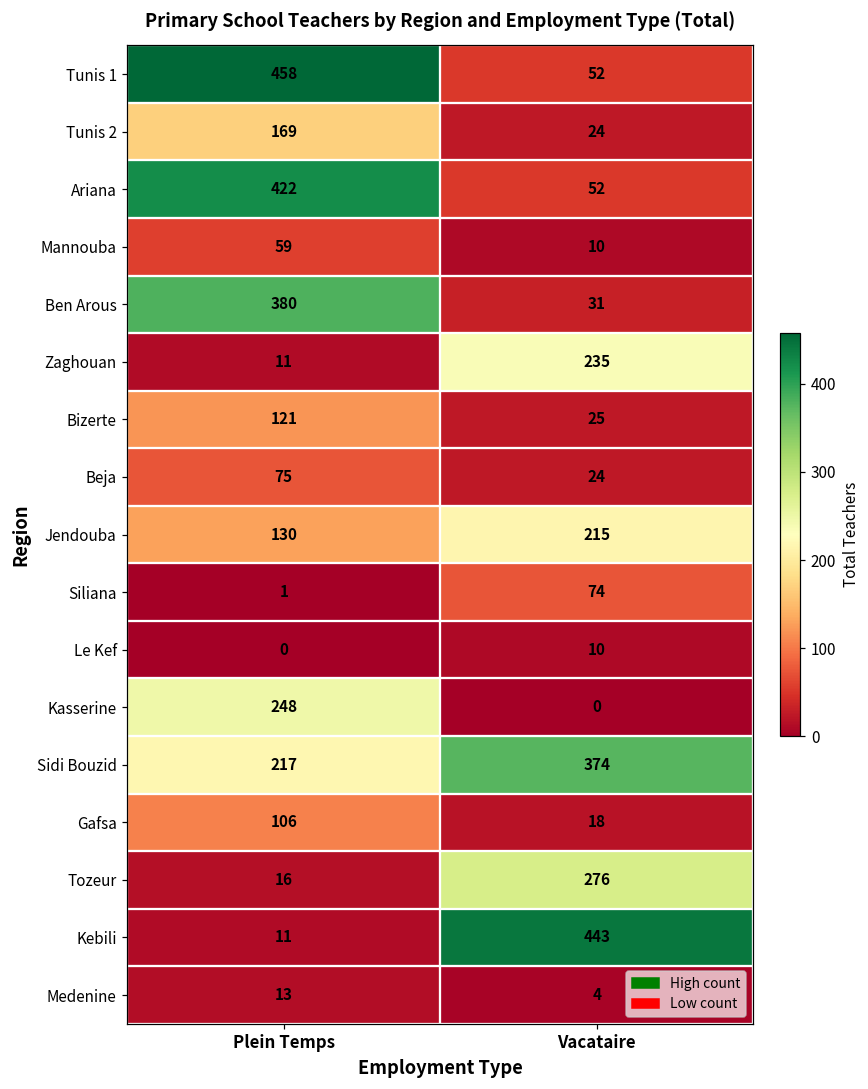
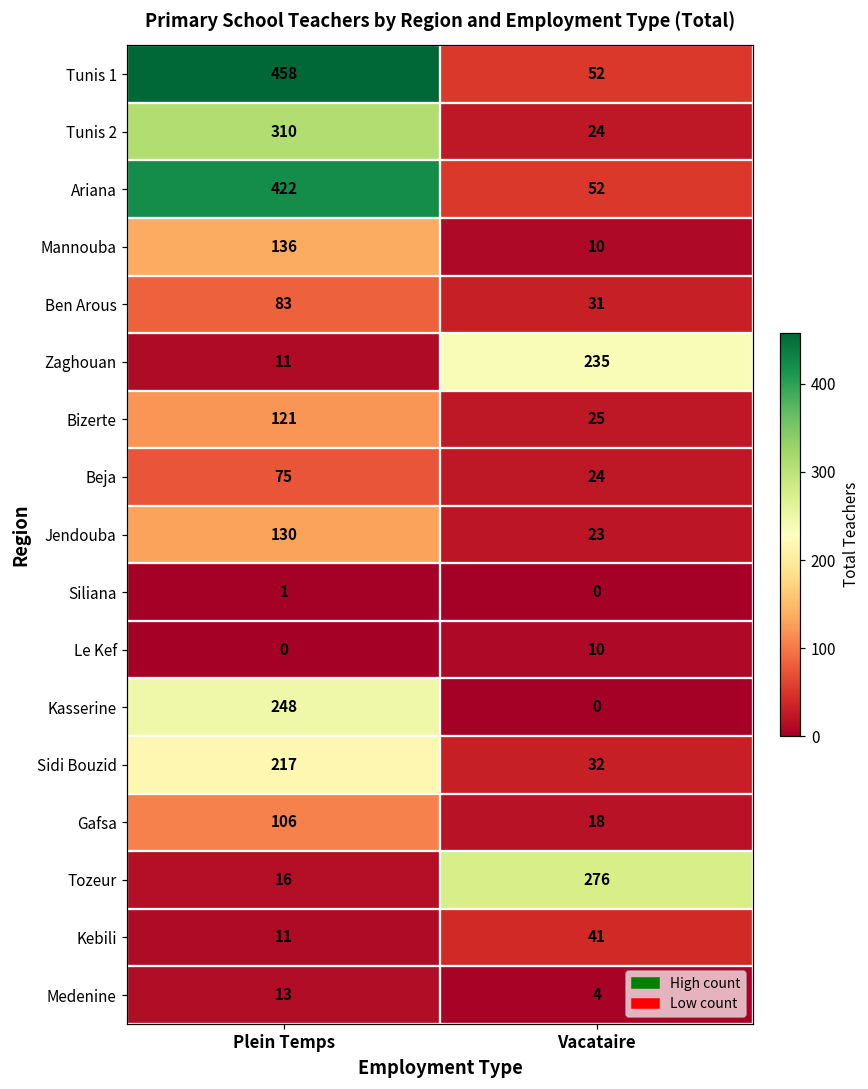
  {
    "Tunis 1": {
      "Plein Temps": 458,
      "Vacataire": 52
    },
    "Tunis 2": {
-     "Plein Temps": 169,
+     "Plein Temps": 310,
      "Vacataire": 24
    },
    "Ariana": {
      "Plein Temps": 422,
      "Vacataire": 52
    },
    "Mannouba": {
-     "Plein Temps": 59,
+     "Plein Temps": 136,
      "Vacataire": 10
    },
    "Ben Arous": {
-     "Plein Temps": 380,
+     "Plein Temps": 83,
      "Vacataire": 31
    },
    "Zaghouan": {
      "Plein Temps": 11,
      "Vacataire": 235
    },
    "Bizerte": {
      "Plein Temps": 121,
      "Vacataire": 25
    },
    "Beja": {
      "Plein Temps": 75,
      "Vacataire": 24
    },
    "Jendouba": {
      "Plein Temps": 130,
-     "Vacataire": 215
+     "Vacataire": 23
    },
    "Siliana": {
      "Plein Temps": 1,
-     "Vacataire": 74
+     "Vacataire": 0
    },
    "Le Kef": {
      "Plein Temps": 0,
      "Vacataire": 10
    },
    "Kasserine": {
      "Plein Temps": 248,
      "Vacataire": 0
    },
    "Sidi Bouzid": {
      "Plein Temps": 217,
-     "Vacataire": 374
+     "Vacataire": 32
    },
    "Gafsa": {
      "Plein Temps": 106,
      "Vacataire": 18
    },
    "Tozeur": {
      "Plein Temps": 16,
      "Vacataire": 276
    },
    "Kebili": {
      "Plein Temps": 11,
-     "Vacataire": 443
+     "Vacataire": 41
    },
    "Medenine": {
      "Plein Temps": 13,
      "Vacataire": 4
    }
  }
